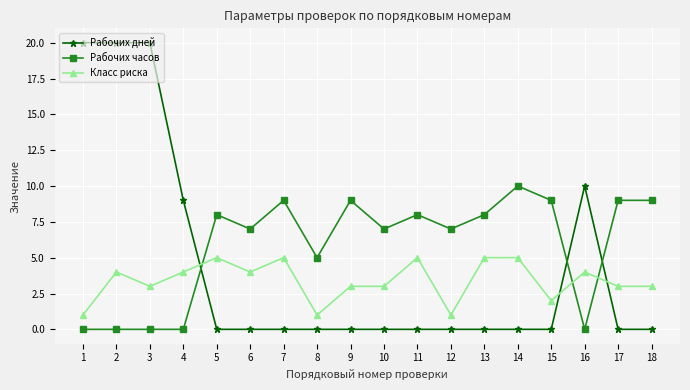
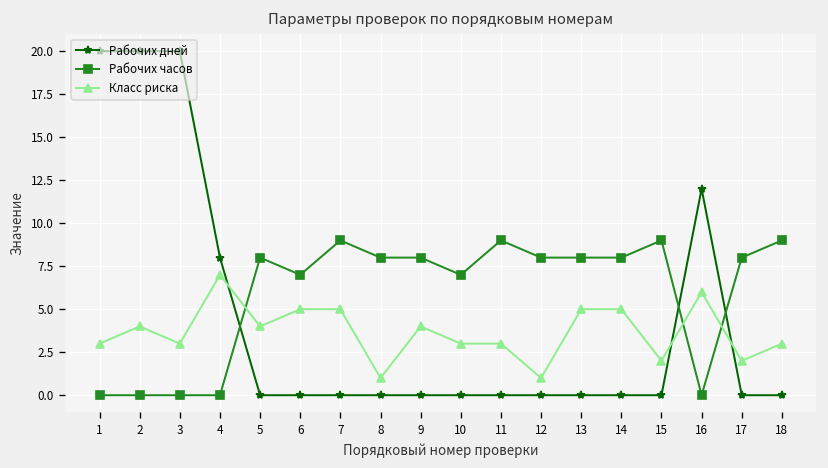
  {
    "Рабочих дней": {
-     "4": 9,
+     "4": 8,
      "5": 0,
      "6": 0,
      "7": 0,
      "8": 0,
      "9": 0,
      "10": 0,
      "11": 0,
      "12": 0,
      "13": 0,
      "14": 0,
      "15": 0,
-     "16": 10,
+     "16": 12,
      "17": 0,
      "18": 0
    },
    "Рабочих часов": {
      "1": 0,
      "2": 0,
      "3": 0,
      "4": 0,
      "5": 8,
      "6": 7,
      "7": 9,
-     "8": 5,
-     "9": 9,
+     "8": 8,
+     "9": 8,
      "10": 7,
-     "11": 8,
-     "12": 7,
+     "11": 9,
+     "12": 8,
      "13": 8,
-     "14": 10,
+     "14": 8,
      "15": 9,
      "16": 0,
-     "17": 9,
+     "17": 8,
      "18": 9
    },
    "Класс риска": {
-     "1": 1,
+     "1": 3,
      "2": 4,
      "3": 3,
-     "4": 4,
-     "5": 5,
-     "6": 4,
+     "4": 7,
+     "5": 4,
+     "6": 5,
      "7": 5,
      "8": 1,
-     "9": 3,
+     "9": 4,
      "10": 3,
-     "11": 5,
+     "11": 3,
      "12": 1,
      "13": 5,
      "14": 5,
      "15": 2,
-     "16": 4,
-     "17": 3,
+     "16": 6,
+     "17": 2,
      "18": 3
    }
  }
